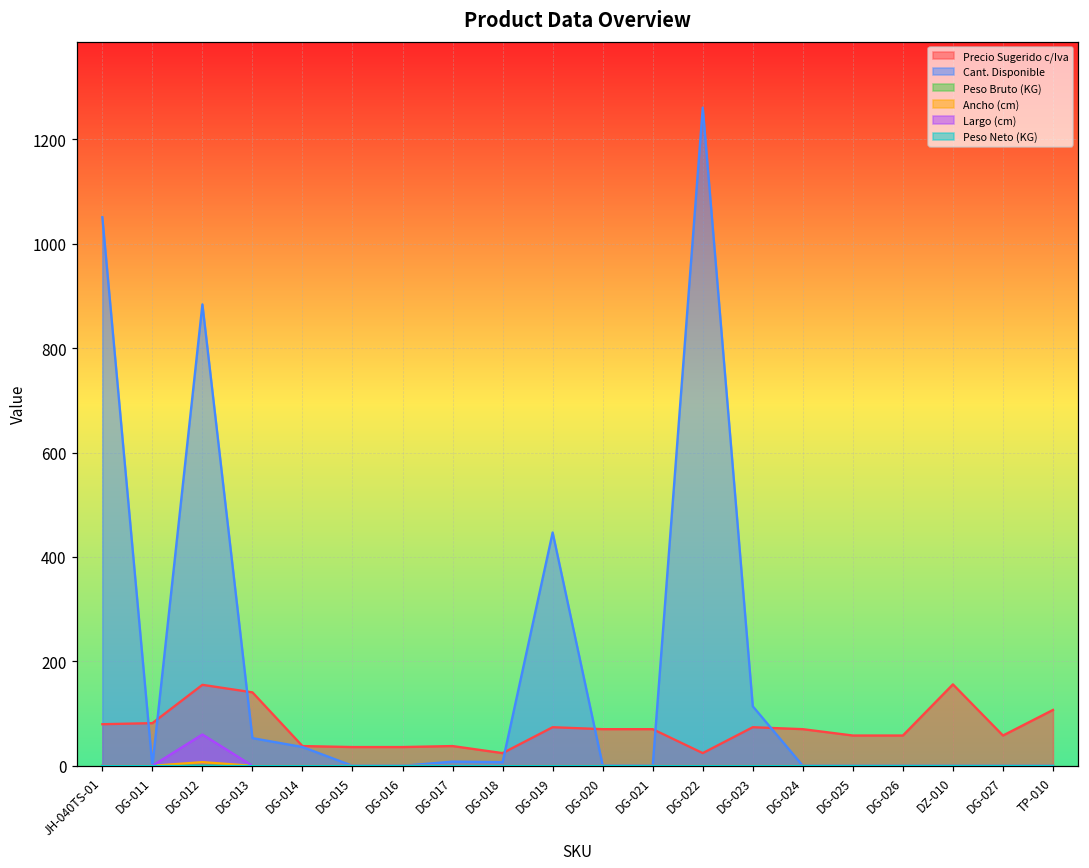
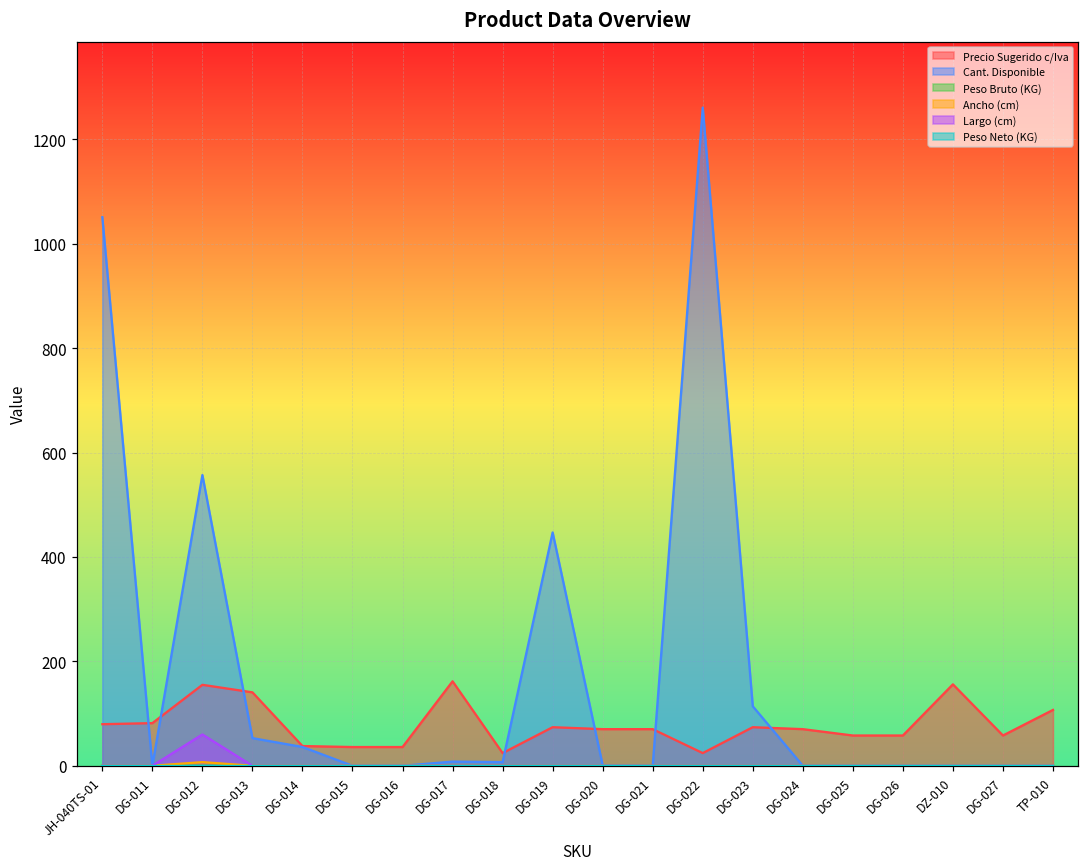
  {
    "Precio Sugerido c/Iva": {
      "JH-040TS-01": 80,
      "DG-011": 80,
      "DG-012": 160,
      "DG-013": 140,
      "DG-015": 40,
      "DG-016": 40,
-     "DG-017": 40,
+     "DG-017": 160,
      "DG-018": 20,
      "DG-019": 70,
      "DG-020": 70,
      "DG-021": 70,
      "DG-022": 20,
      "DG-023": 70,
      "DG-024": 70,
      "DG-025": 60,
      "DG-026": 60,
      "DZ-010": 160,
      "DG-027": 60,
      "TP-010": 110
    },
    "Cant. Disponible": {
      "JH-040TS-01": 1050,
-     "DG-012": 880,
+     "DG-012": 560,
      "DG-013": 50,
      "DG-017": 10,
      "DG-018": 10,
      "DG-019": 450,
      "DG-022": 1260,
      "DG-023": 110
    },
    "Ancho (cm)": {
      "DG-012": 10
    },
    "Largo (cm)": {
      "DG-012": 60
    },
    "Peso Neto (KG)": {
      "DG-012": 0
    }
  }
